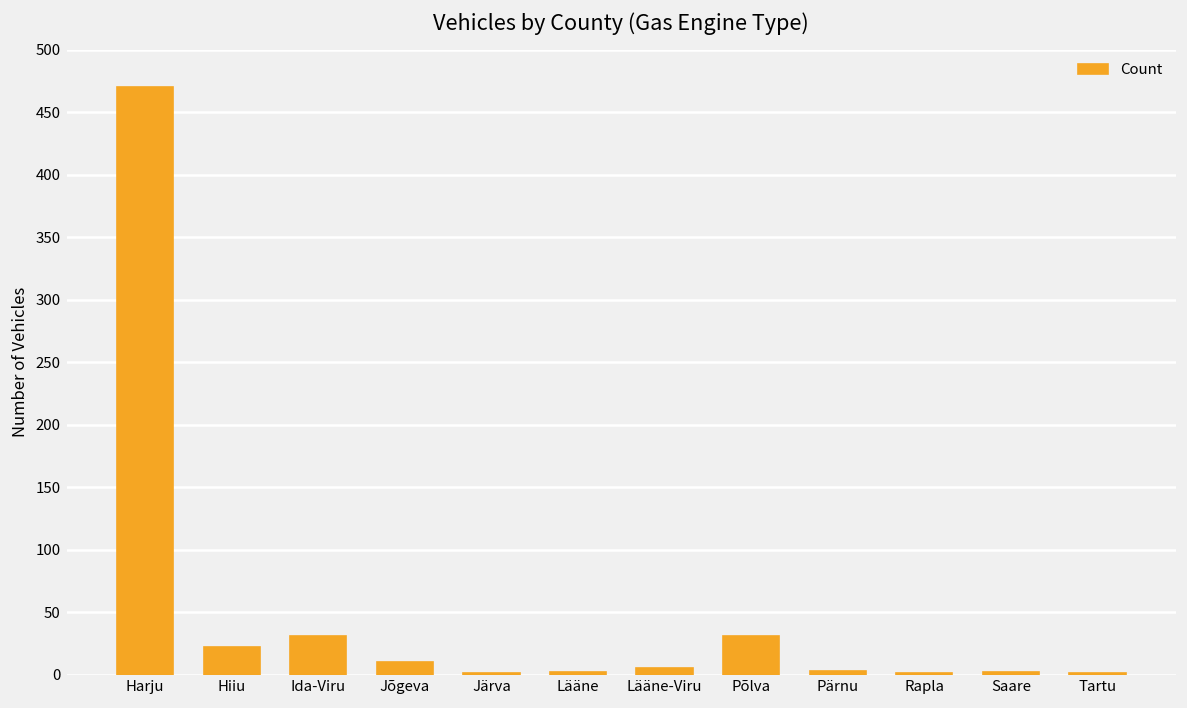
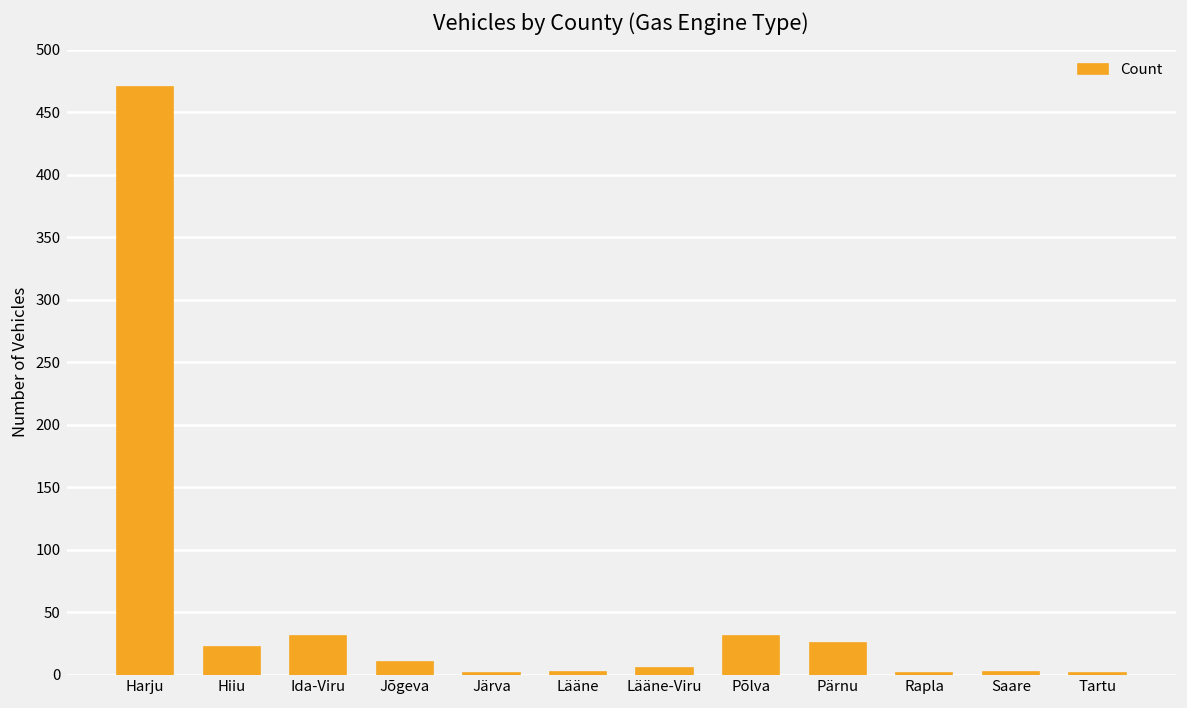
  {
    "Harju": 470,
    "Hiiu": 22,
    "Ida-Viru": 31,
    "Jõgeva": 10,
    "Lääne-Viru": 5,
    "Põlva": 31,
-   "Pärnu": 3
+   "Pärnu": 25
  }
